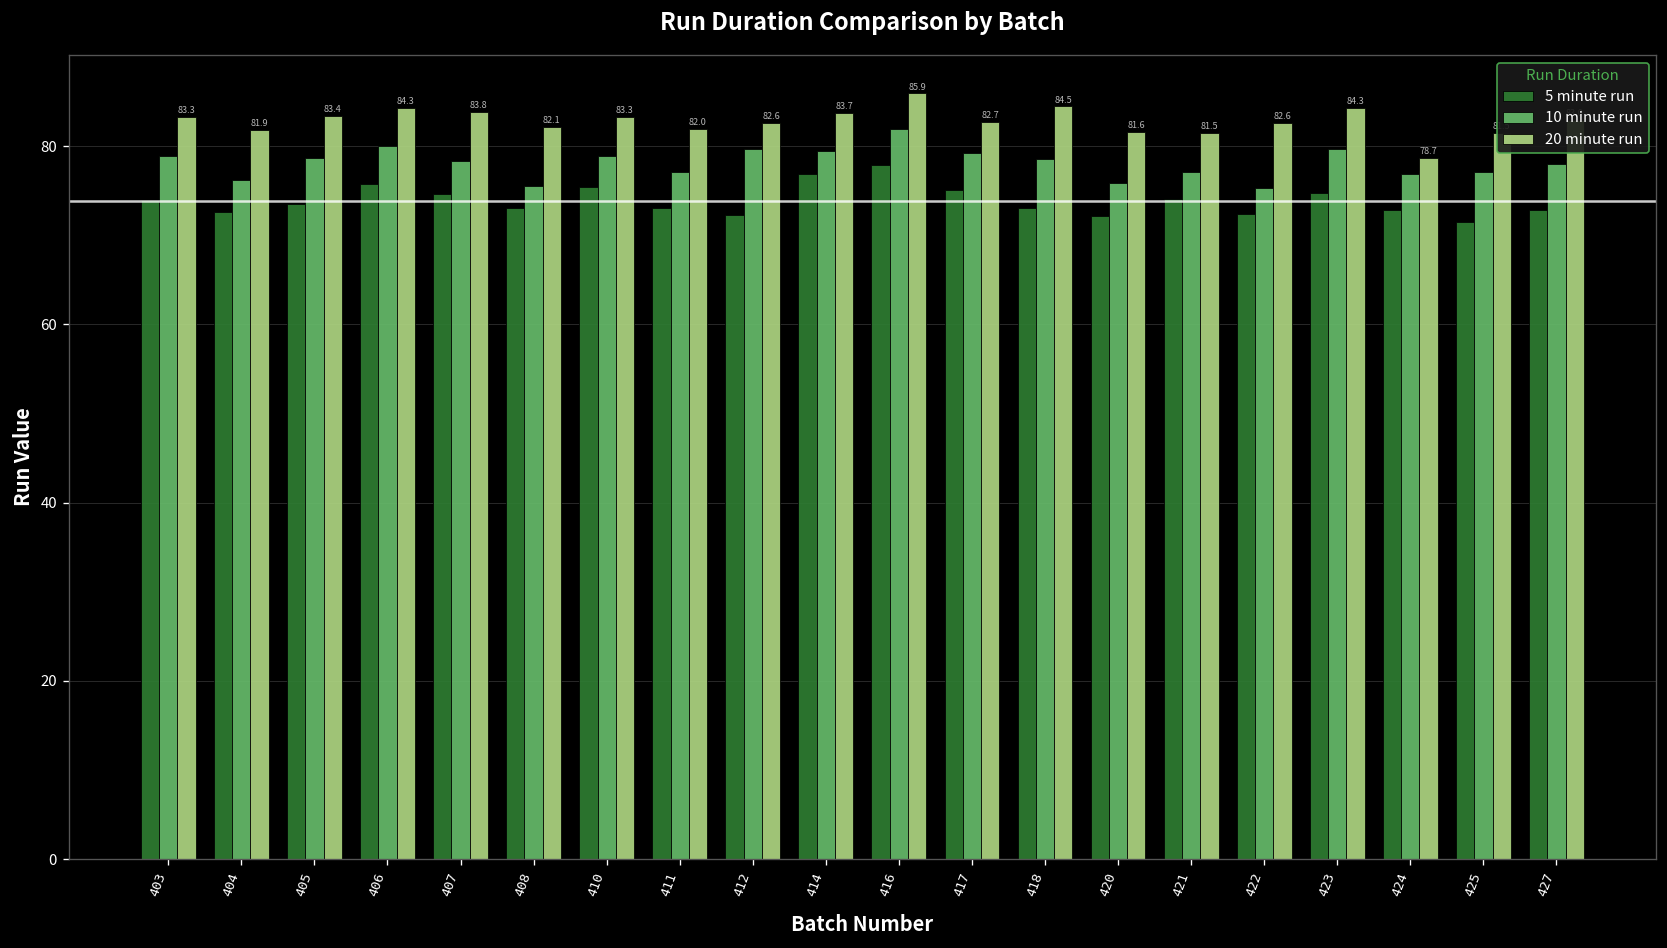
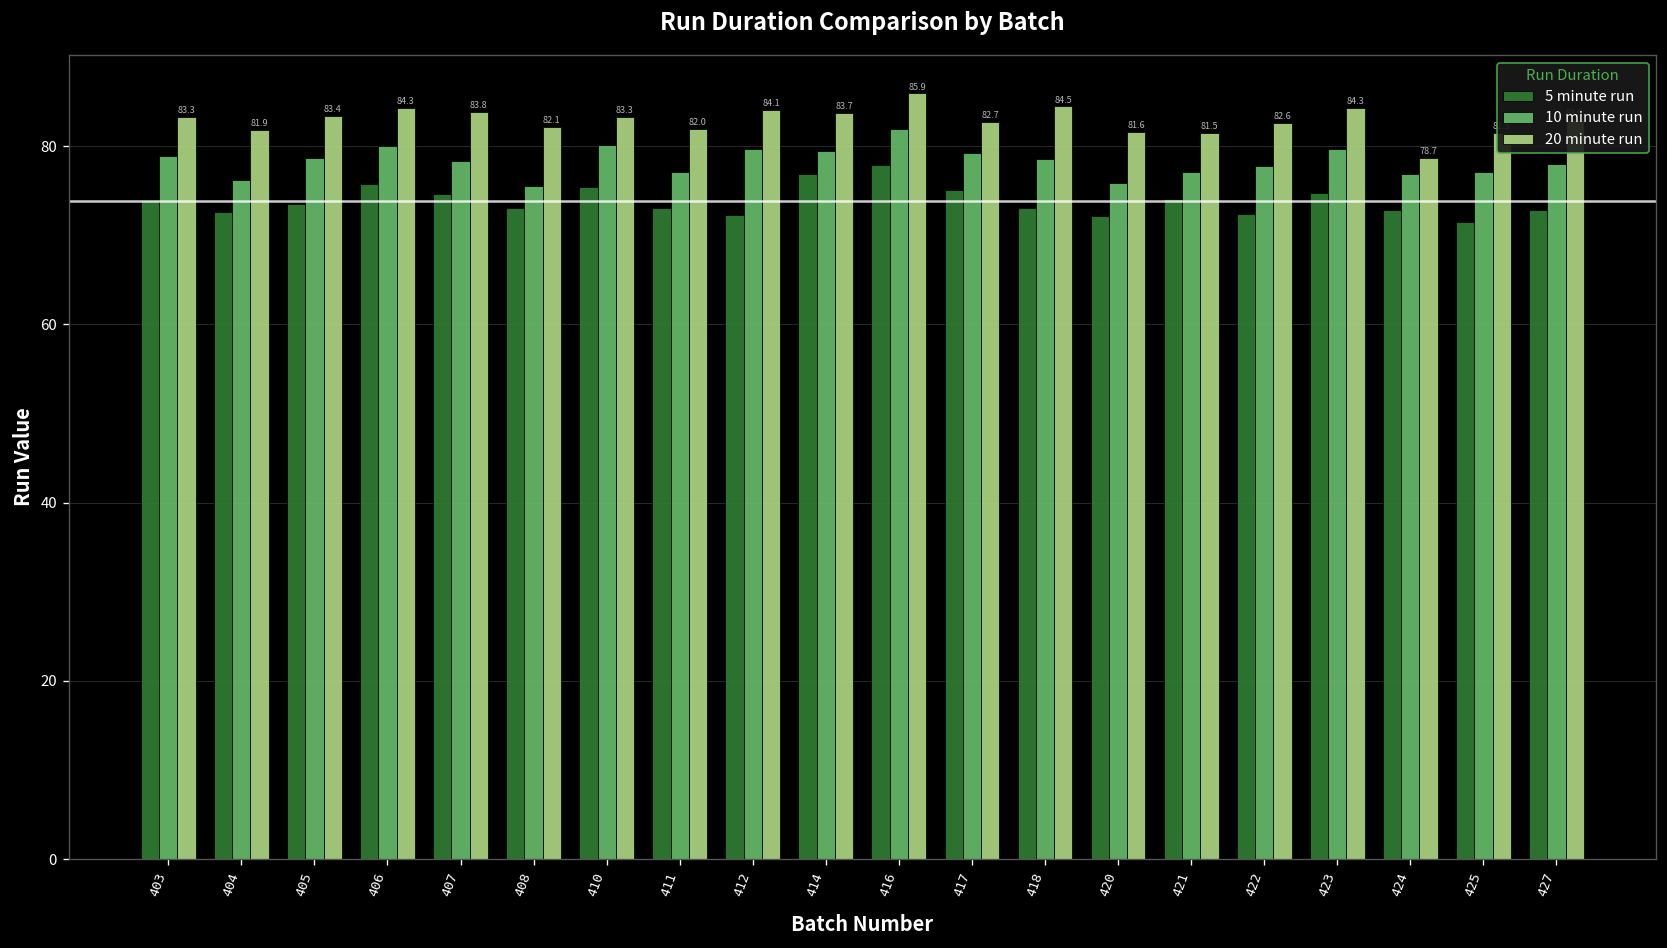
  {
    "5 minute run": {
      "403": 74,
      "404": 73,
      "405": 74,
      "406": 76,
      "407": 75,
      "408": 73,
      "410": 75,
      "411": 73,
      "412": 72,
      "414": 77,
      "416": 78,
      "417": 75,
      "418": 73,
      "420": 72,
      "421": 74,
      "422": 72,
      "423": 75,
      "424": 73,
      "425": 71,
      "427": 73
    },
    "10 minute run": {
      "403": 79,
      "404": 76,
      "405": 79,
      "406": 80,
      "407": 78,
      "408": 76,
-     "410": 79,
+     "410": 80,
      "411": 77,
      "412": 80,
      "414": 79,
      "416": 82,
      "417": 79,
      "418": 79,
      "420": 76,
      "421": 77,
-     "422": 75,
+     "422": 78,
      "423": 80,
      "424": 77,
      "425": 77,
      "427": 78
    },
    "20 minute run": {
      "403": 83.3,
      "404": 81.9,
      "405": 83.4,
      "406": 84.3,
      "407": 83.8,
      "408": 82.1,
      "410": 83.3,
      "411": 82.0,
-     "412": 82.6,
+     "412": 84.1,
      "414": 83.7,
      "416": 85.9,
      "417": 82.7,
      "418": 84.5,
      "420": 81.6,
      "421": 81.5,
      "422": 82.6,
      "423": 84.3,
      "424": 78.7
    }
  }
